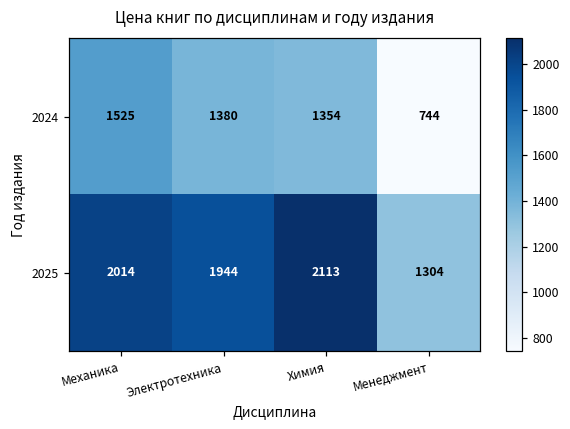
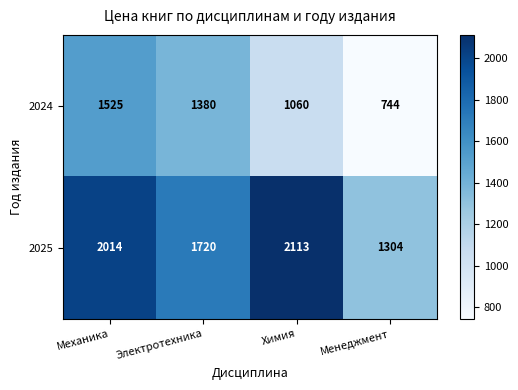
  {
    "2024": {
      "Механика": 1525,
      "Электротехника": 1380,
-     "Химия": 1354,
+     "Химия": 1060,
      "Менеджмент": 744
    },
    "2025": {
      "Механика": 2014,
-     "Электротехника": 1944,
+     "Электротехника": 1720,
      "Химия": 2113,
      "Менеджмент": 1304
    }
  }
